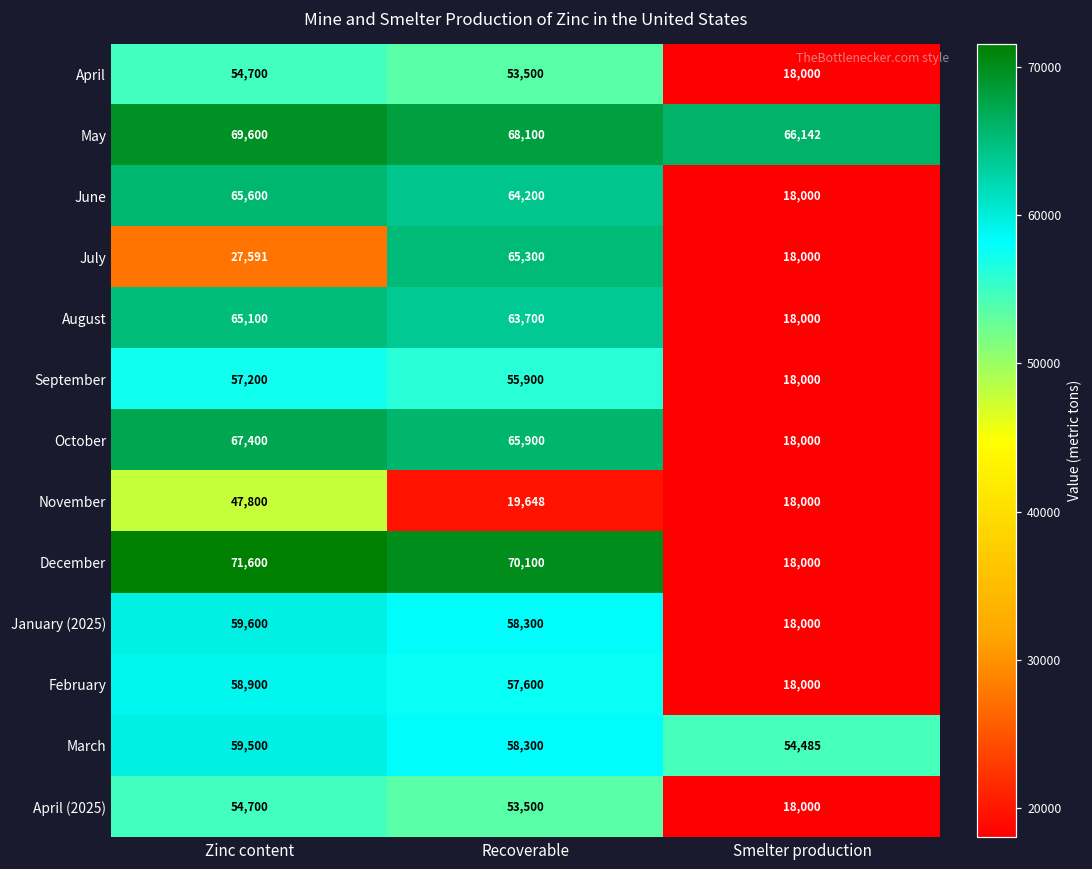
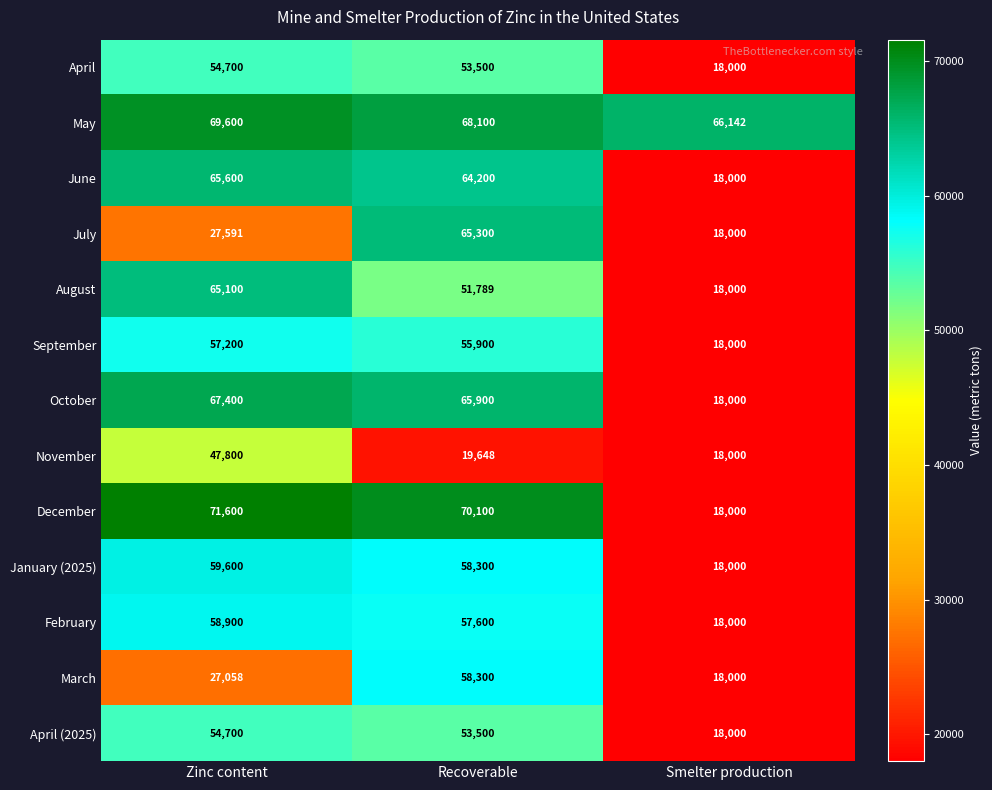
  {
    "April": {
      "Zinc content": "54,700",
      "Recoverable": "53,500"
    },
    "May": {
      "Zinc content": "69,600",
      "Recoverable": "68,100",
      "Smelter production": "66,142"
    },
    "June": {
      "Zinc content": "65,600",
      "Recoverable": "64,200",
      "Smelter production": "18,000"
    },
    "July": {
      "Zinc content": "27,591",
      "Recoverable": "65,300",
      "Smelter production": "18,000"
    },
    "August": {
      "Zinc content": "65,100",
-     "Recoverable": "63,700",
+     "Recoverable": "51,789",
      "Smelter production": "18,000"
    },
    "September": {
      "Zinc content": "57,200",
      "Recoverable": "55,900",
      "Smelter production": "18,000"
    },
    "October": {
      "Zinc content": "67,400",
      "Recoverable": "65,900",
      "Smelter production": "18,000"
    },
    "November": {
      "Zinc content": "47,800",
      "Recoverable": "19,648",
      "Smelter production": "18,000"
    },
    "December": {
      "Zinc content": "71,600",
      "Recoverable": "70,100",
      "Smelter production": "18,000"
    },
    "January (2025)": {
      "Zinc content": "59,600",
      "Recoverable": "58,300",
      "Smelter production": "18,000"
    },
    "February": {
      "Zinc content": "58,900",
      "Recoverable": "57,600",
      "Smelter production": "18,000"
    },
    "March": {
-     "Zinc content": "59,500",
+     "Zinc content": "27,058",
      "Recoverable": "58,300",
-     "Smelter production": "54,485"
+     "Smelter production": "18,000"
    },
    "April (2025)": {
      "Zinc content": "54,700",
      "Recoverable": "53,500",
      "Smelter production": "18,000"
    }
  }
